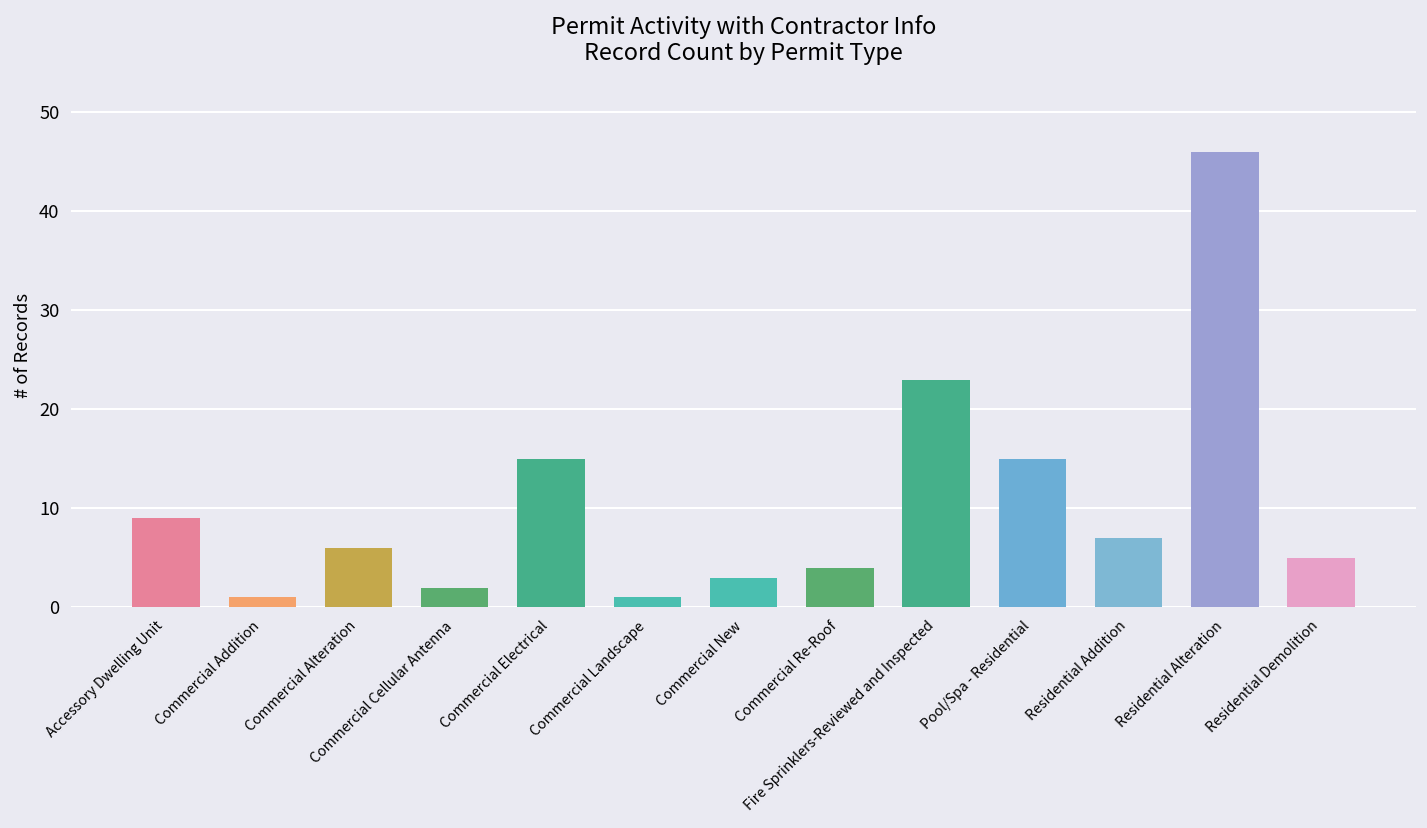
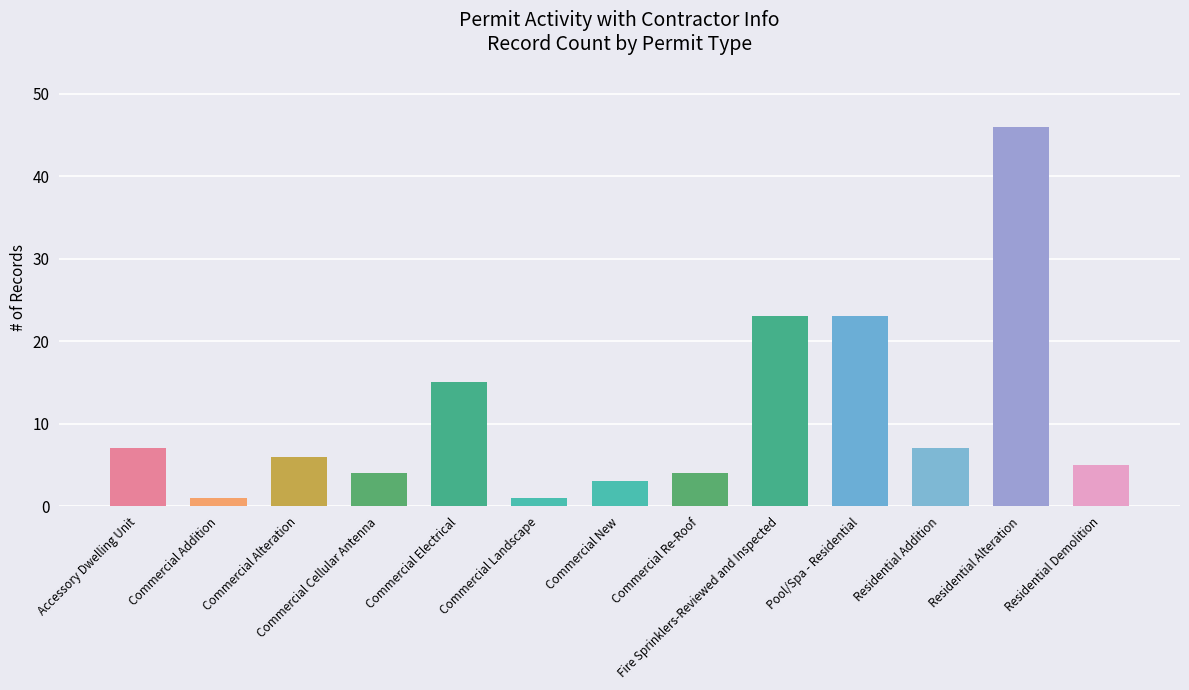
  {
-   "Accessory Dwelling Unit": 9,
+   "Accessory Dwelling Unit": 7,
    "Commercial Addition": 1,
    "Commercial Alteration": 6,
-   "Commercial Cellular Antenna": 2,
+   "Commercial Cellular Antenna": 4,
    "Commercial Electrical": 15,
    "Commercial Landscape": 1,
    "Commercial New": 3,
    "Commercial Re-Roof": 4,
    "Fire Sprinklers-Reviewed and Inspected": 23,
-   "Pool/Spa - Residential": 15,
+   "Pool/Spa - Residential": 23,
    "Residential Addition": 7,
    "Residential Alteration": 46,
    "Residential Demolition": 5
  }
